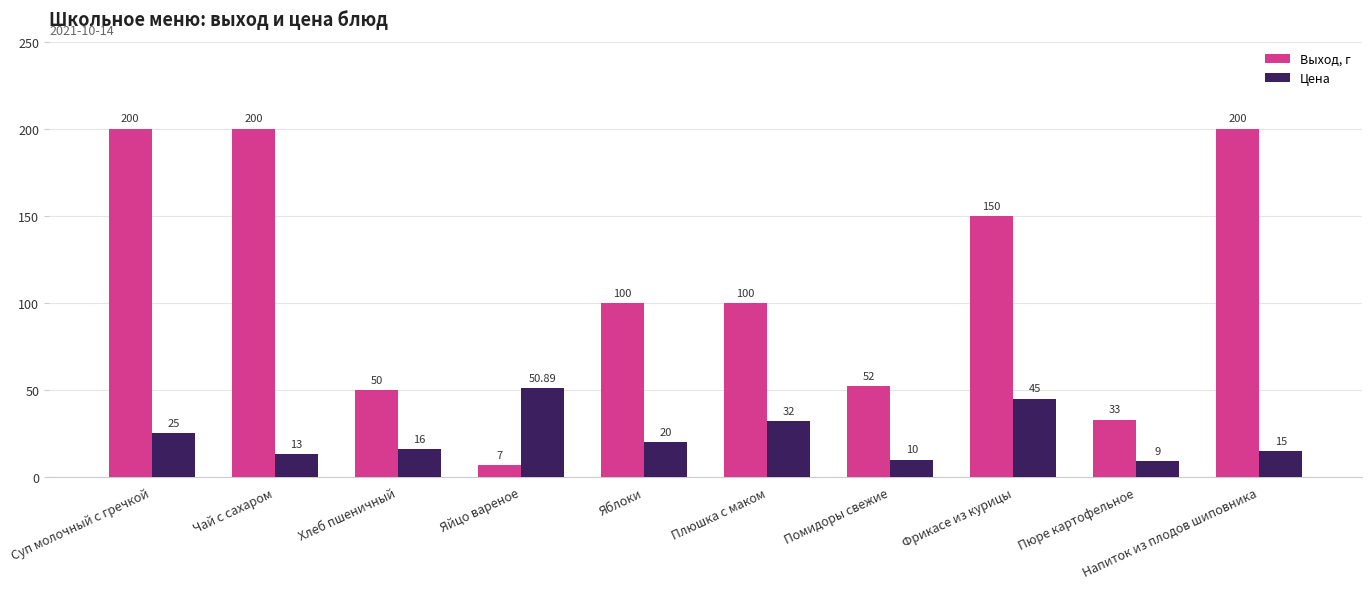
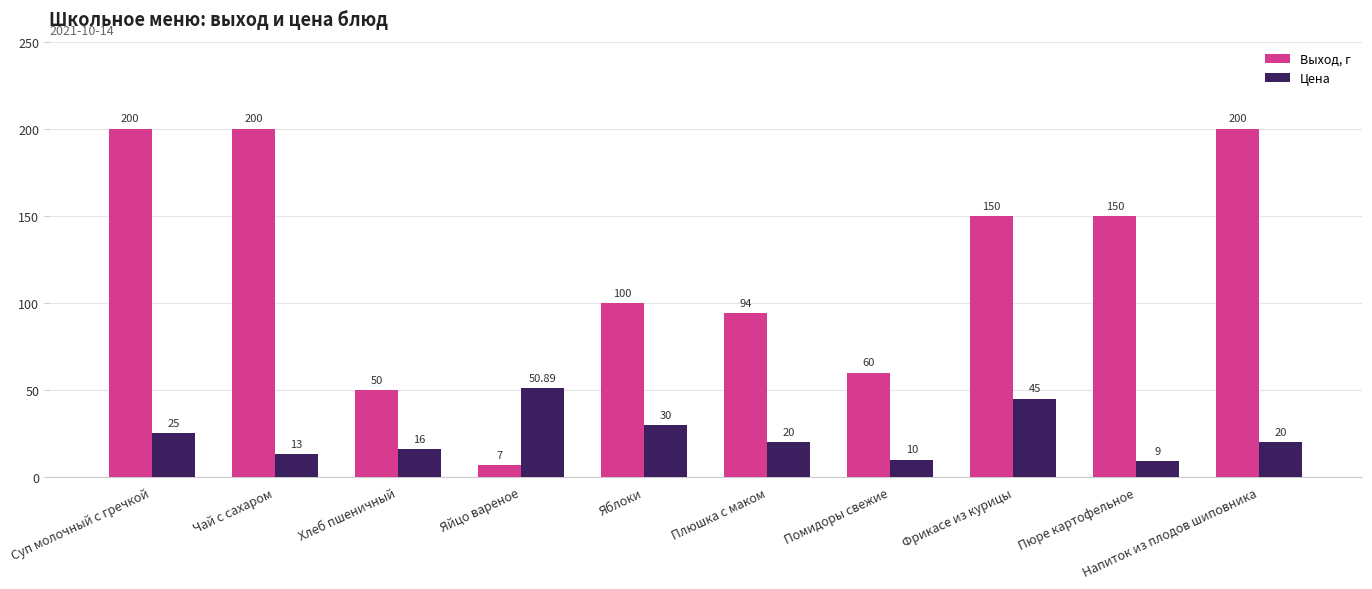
  {
    "Выход, г": {
      "Суп молочный с гречкой": 200,
      "Чай с сахаром": 200,
      "Хлеб пшеничный": 50,
      "Яйцо вареное": 7,
      "Яблоки": 100,
-     "Плюшка с маком": 100,
-     "Помидоры свежие": 52,
+     "Плюшка с маком": 94,
+     "Помидоры свежие": 60,
      "Фрикасе из курицы": 150,
-     "Пюре картофельное": 33,
+     "Пюре картофельное": 150,
      "Напиток из плодов шиповника": 200
    },
    "Цена": {
      "Суп молочный с гречкой": 25,
      "Чай с сахаром": 13,
      "Хлеб пшеничный": 16,
      "Яйцо вареное": 50.89,
-     "Яблоки": 20,
-     "Плюшка с маком": 32,
+     "Яблоки": 30,
+     "Плюшка с маком": 20,
      "Помидоры свежие": 10,
      "Фрикасе из курицы": 45,
      "Пюре картофельное": 9,
-     "Напиток из плодов шиповника": 15
+     "Напиток из плодов шиповника": 20
    }
  }
